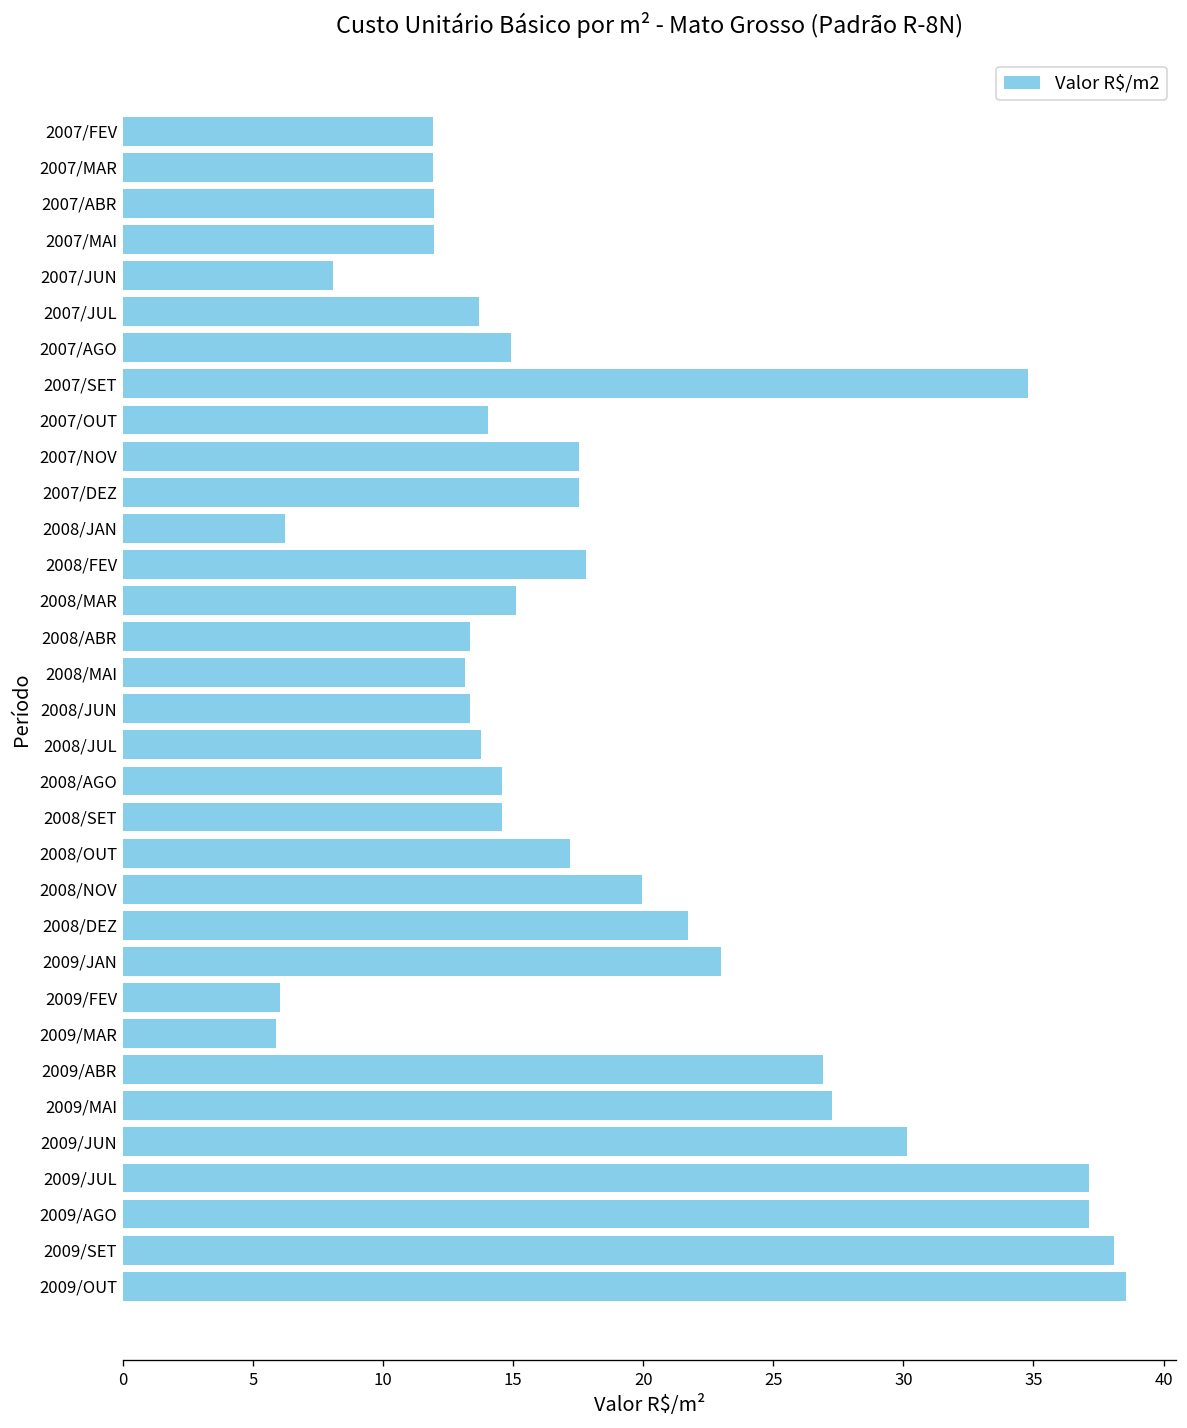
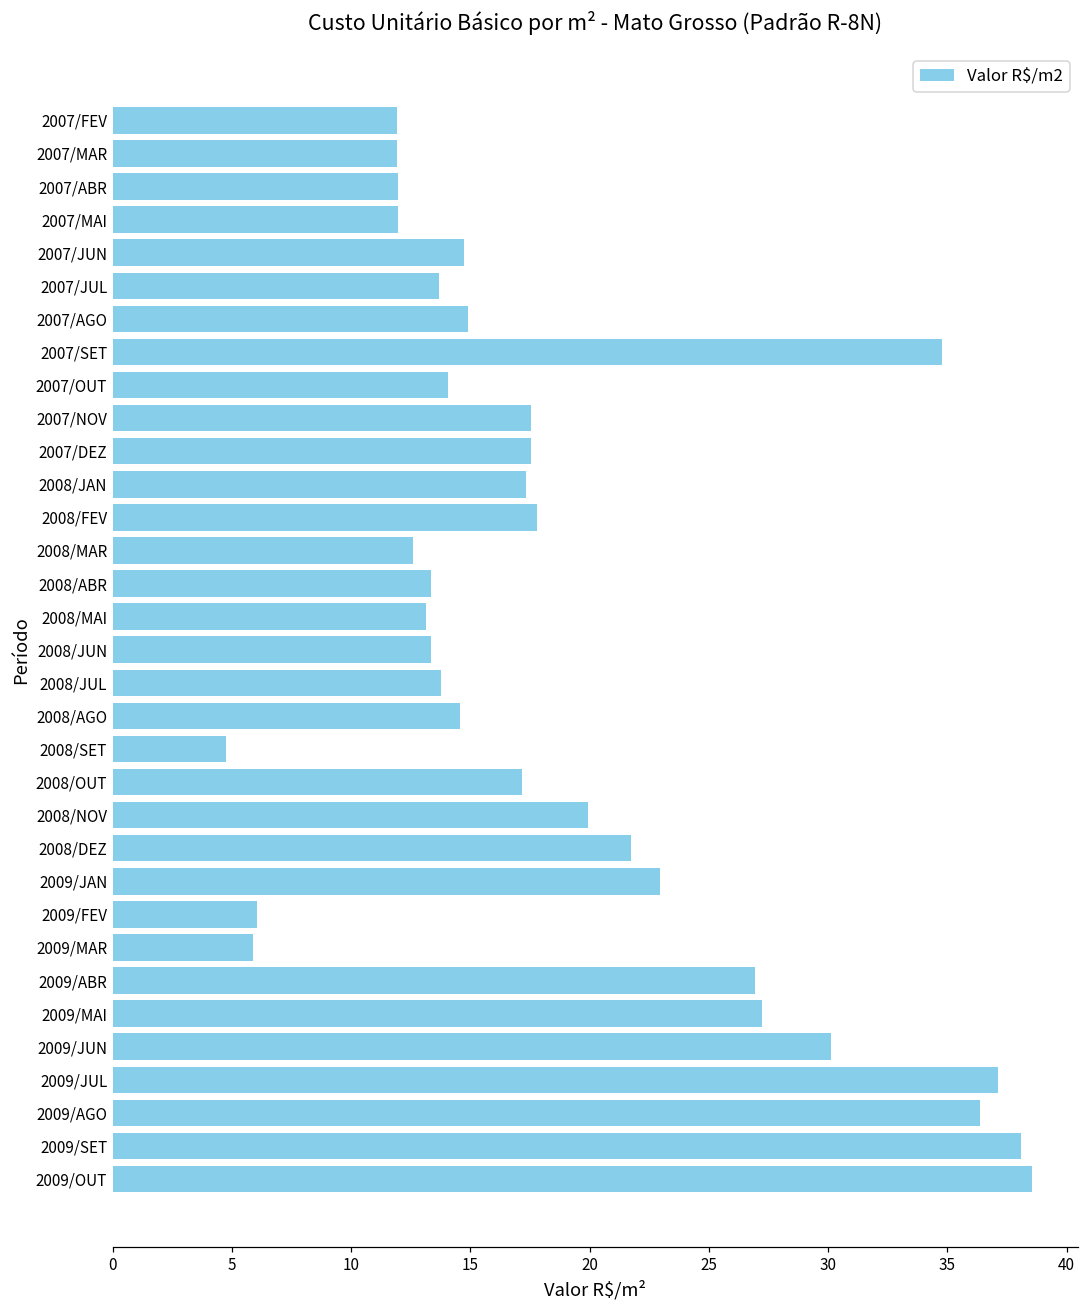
  {
    "2007/FEV": 11.9,
    "2007/MAR": 11.9,
    "2007/ABR": 12.0,
    "2007/MAI": 12.0,
-   "2007/JUN": 8.1,
+   "2007/JUN": 14.7,
    "2007/JUL": 13.7,
    "2007/AGO": 14.9,
    "2007/SET": 34.8,
    "2007/OUT": 14.1,
    "2007/NOV": 17.6,
    "2007/DEZ": 17.6,
-   "2008/JAN": 6.2,
+   "2008/JAN": 17.4,
    "2008/FEV": 17.8,
-   "2008/MAR": 15.1,
+   "2008/MAR": 12.6,
    "2008/ABR": 13.4,
    "2008/MAI": 13.2,
    "2008/JUN": 13.4,
    "2008/JUL": 13.8,
    "2008/AGO": 14.6,
-   "2008/SET": 14.6,
+   "2008/SET": 4.7,
    "2008/OUT": 17.2,
    "2008/NOV": 19.9,
    "2008/DEZ": 21.7,
    "2009/JAN": 23.0,
    "2009/FEV": 6.1,
    "2009/MAR": 5.9,
    "2009/ABR": 26.9,
    "2009/MAI": 27.2,
    "2009/JUN": 30.1,
    "2009/JUL": 37.1,
-   "2009/AGO": 37.1,
+   "2009/AGO": 36.4,
    "2009/SET": 38.1,
    "2009/OUT": 38.6
  }
